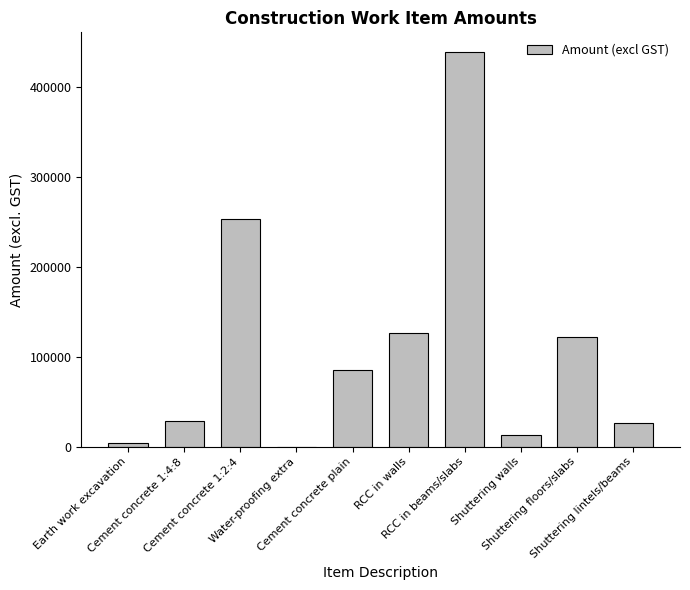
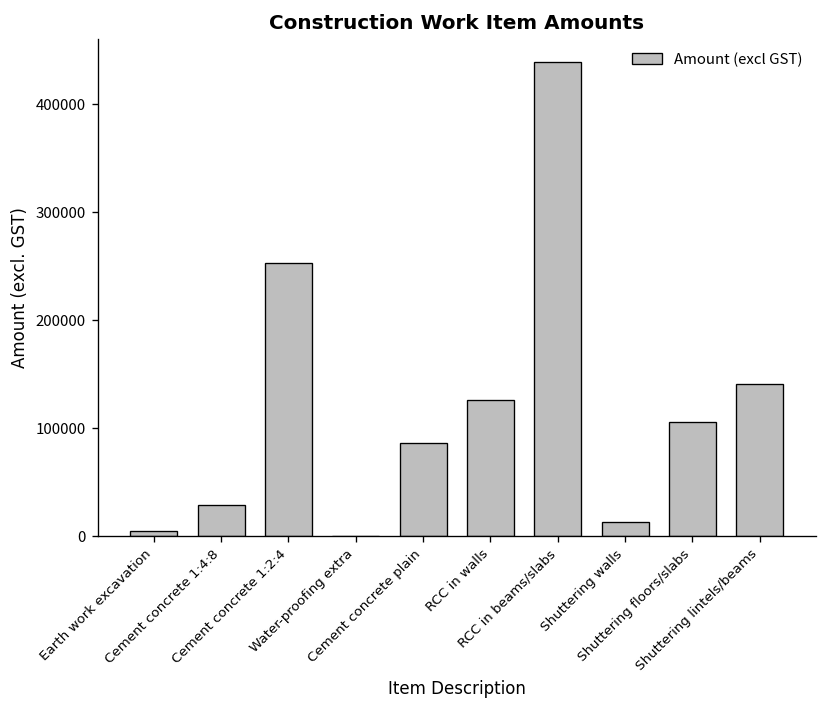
  {
    "Earth work excavation": 0,
    "Cement concrete 1:4:8": 30000,
    "Cement concrete 1:2:4": 250000,
    "Cement concrete plain": 90000,
    "RCC in walls": 130000,
    "RCC in beams/slabs": 440000,
    "Shuttering walls": 10000,
-   "Shuttering floors/slabs": 120000,
-   "Shuttering lintels/beams": 30000
+   "Shuttering floors/slabs": 110000,
+   "Shuttering lintels/beams": 140000
  }
